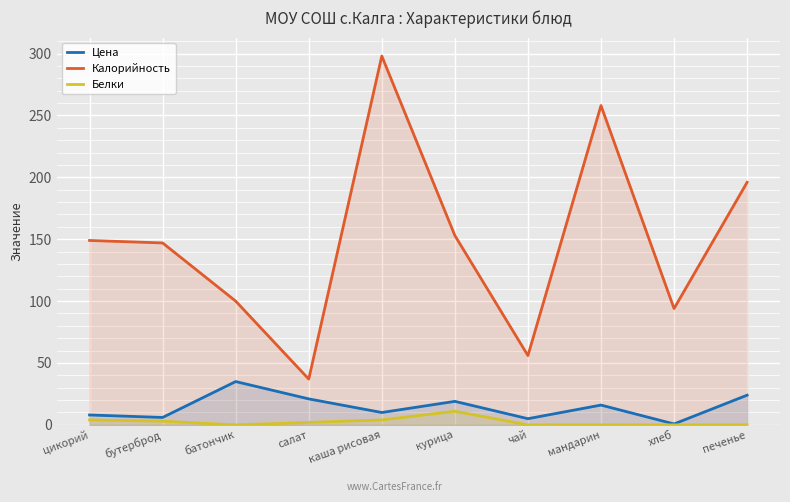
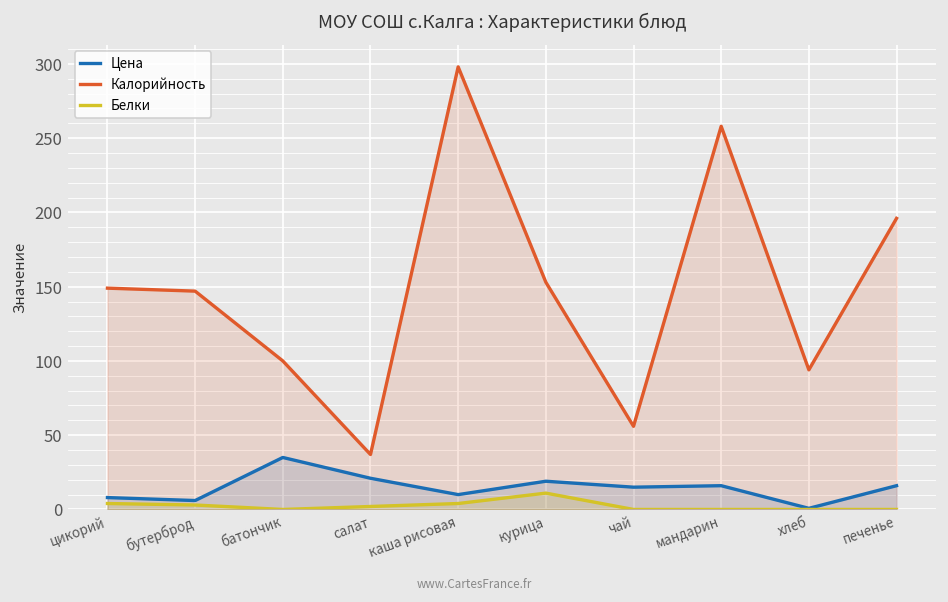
  {
    "Цена": {
      "цикорий": 8,
      "бутерброд": 6,
      "батончик": 35,
      "салат": 21,
      "каша рисовая": 10,
      "курица": 19,
-     "чай": 5,
+     "чай": 15,
      "мандарин": 16,
-     "печенье": 24
+     "печенье": 16
    },
    "Калорийность": {
      "цикорий": 149,
      "бутерброд": 147,
      "батончик": 100,
      "салат": 37,
      "каша рисовая": 298,
      "курица": 153,
      "чай": 56,
      "мандарин": 258,
      "хлеб": 94,
      "печенье": 196
    },
    "Белки": {
      "цикорий": 4,
      "бутерброд": 3,
      "батончик": 0,
      "салат": 2,
      "каша рисовая": 4,
      "курица": 11,
      "чай": 0,
      "мандарин": 0,
      "печенье": 0
    }
  }
